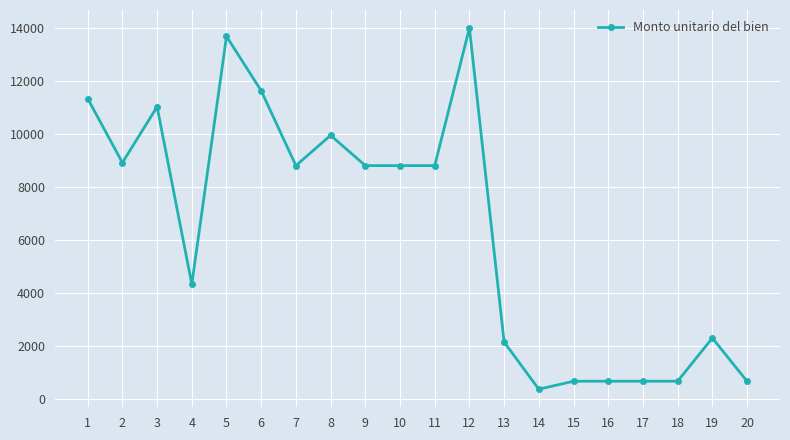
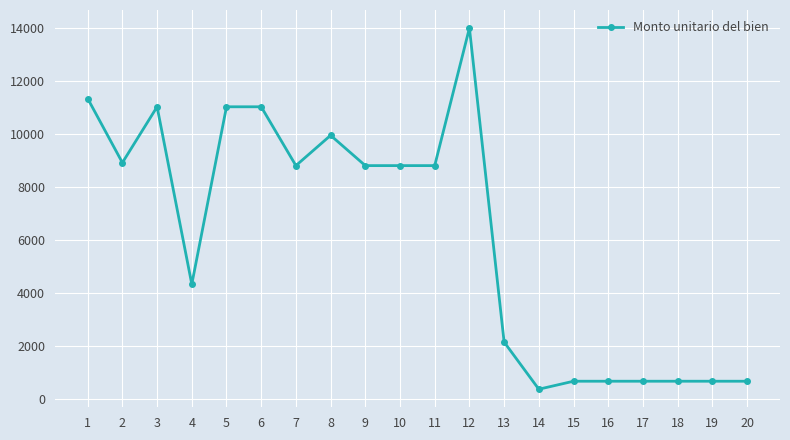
  {
    "1": 11300,
    "2": 8900,
    "3": 11000,
    "4": 4300,
-   "5": 13700,
-   "6": 11600,
+   "5": 11000,
+   "6": 11000,
    "7": 8800,
    "8": 9900,
    "9": 8800,
    "10": 8800,
    "11": 8800,
    "12": 14000,
    "13": 2200,
    "14": 400,
    "15": 700,
    "16": 700,
    "17": 700,
    "18": 700,
-   "19": 2300,
+   "19": 700,
    "20": 700
  }
